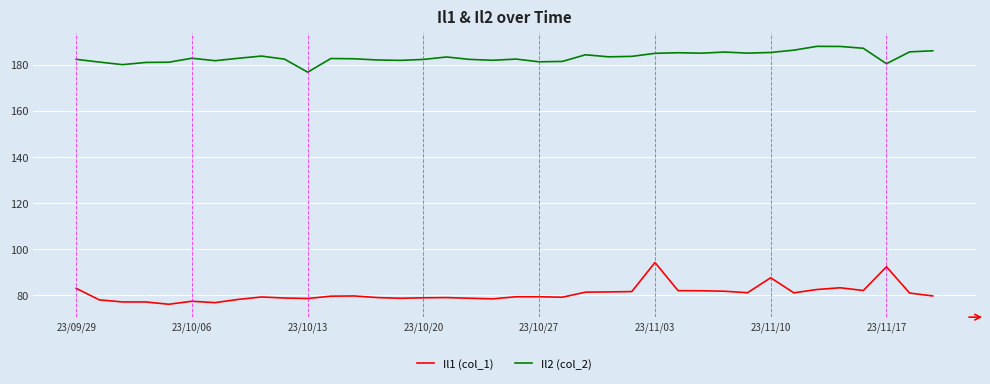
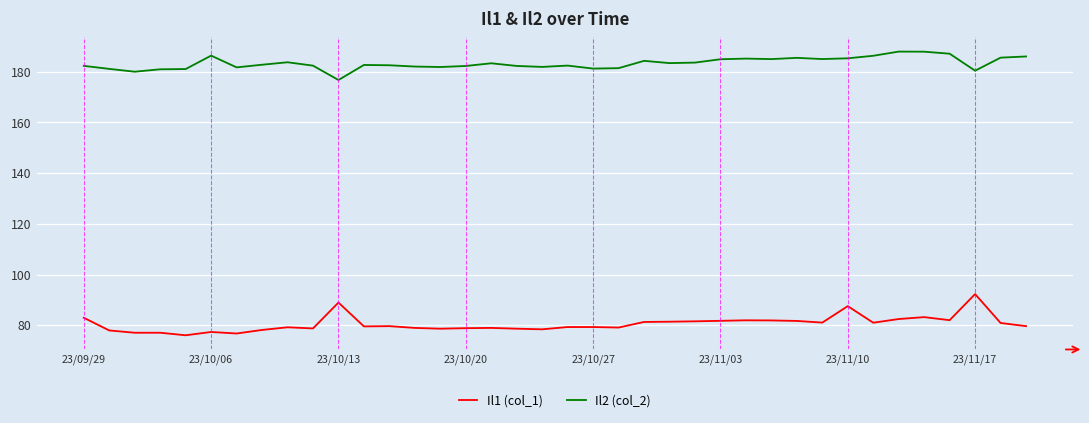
  {
    "Il1 (col_1)": {
      "23/09/29": 83,
      "23/10/06": 77,
-     "23/10/13": 79,
+     "23/10/13": 89,
      "23/10/20": 79,
      "23/10/27": 79,
-     "23/11/03": 94,
+     "23/11/03": 82,
      "23/11/10": 88,
      "23/11/17": 92
    },
    "Il2 (col_2)": {
      "23/09/29": 182,
-     "23/10/06": 183,
+     "23/10/06": 186,
      "23/10/13": 177,
      "23/10/20": 182,
      "23/10/27": 181,
      "23/11/03": 185,
      "23/11/10": 185,
      "23/11/17": 180
    }
  }
